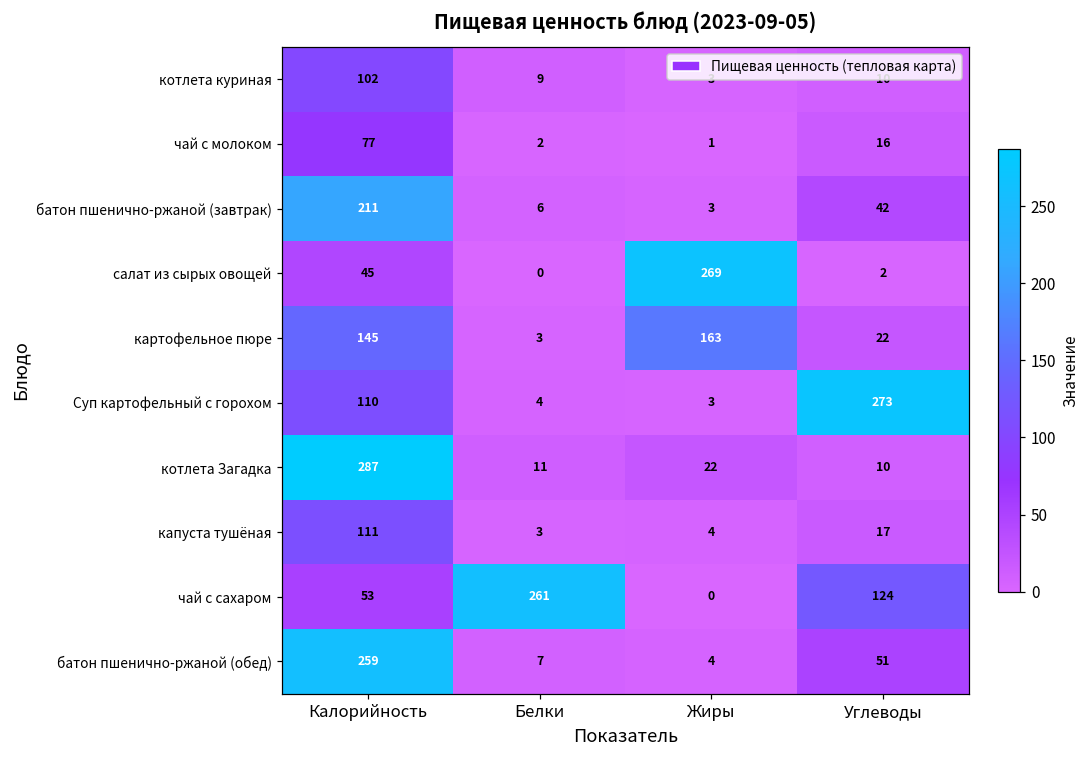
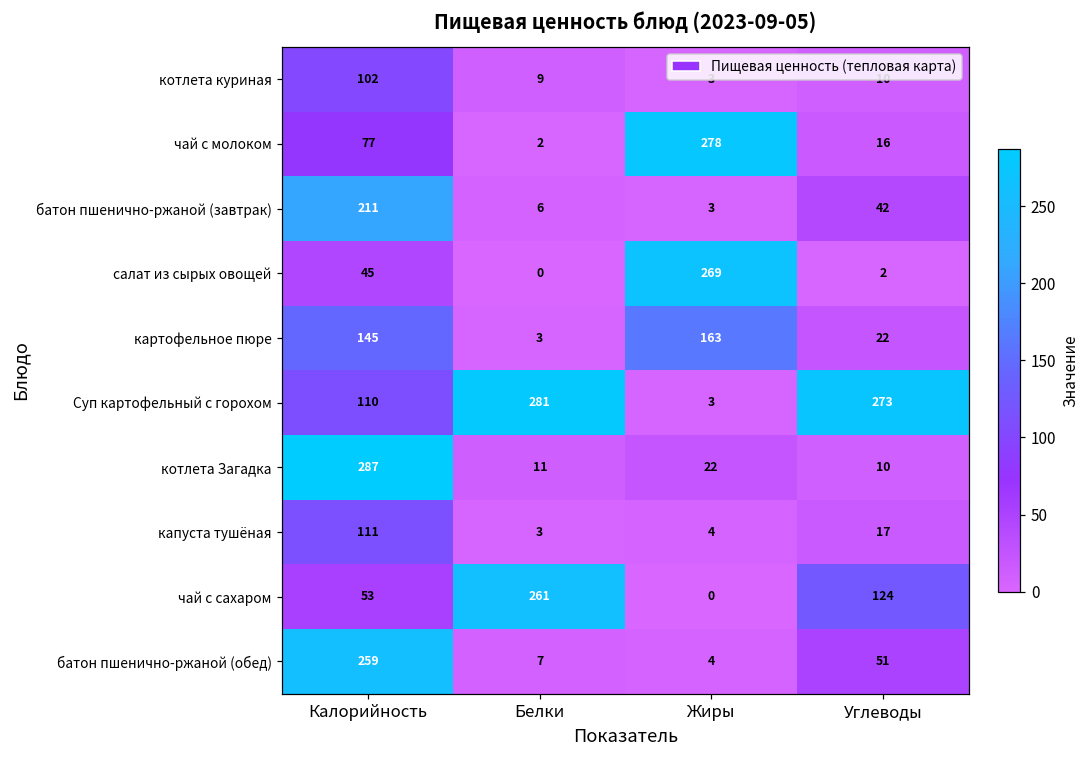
  {
    "котлета куриная": {
      "Калорийность": 102,
      "Белки": 9
    },
    "чай с молоком": {
      "Калорийность": 77,
      "Белки": 2,
-     "Жиры": 1,
+     "Жиры": 278,
      "Углеводы": 16
    },
    "батон пшенично-ржаной (завтрак)": {
      "Калорийность": 211,
      "Белки": 6,
      "Жиры": 3,
      "Углеводы": 42
    },
    "салат из сырых овощей": {
      "Калорийность": 45,
      "Белки": 0,
      "Жиры": 269,
      "Углеводы": 2
    },
    "картофельное пюре": {
      "Калорийность": 145,
      "Белки": 3,
      "Жиры": 163,
      "Углеводы": 22
    },
    "Суп картофельный с горохом": {
      "Калорийность": 110,
-     "Белки": 4,
+     "Белки": 281,
      "Жиры": 3,
      "Углеводы": 273
    },
    "котлета Загадка": {
      "Калорийность": 287,
      "Белки": 11,
      "Жиры": 22,
      "Углеводы": 10
    },
    "капуста тушёная": {
      "Калорийность": 111,
      "Белки": 3,
      "Жиры": 4,
      "Углеводы": 17
    },
    "чай с сахаром": {
      "Калорийность": 53,
      "Белки": 261,
      "Жиры": 0,
      "Углеводы": 124
    },
    "батон пшенично-ржаной (обед)": {
      "Калорийность": 259,
      "Белки": 7,
      "Жиры": 4,
      "Углеводы": 51
    }
  }
